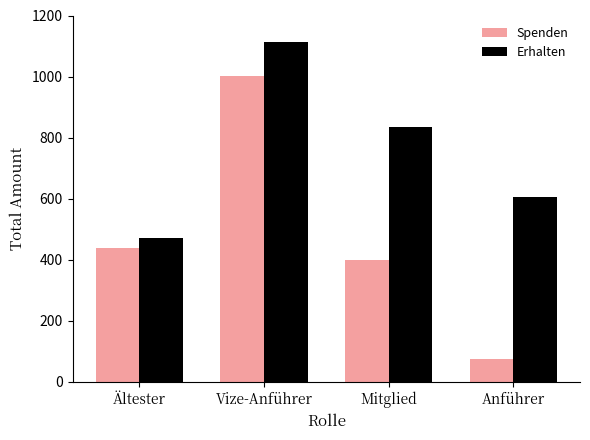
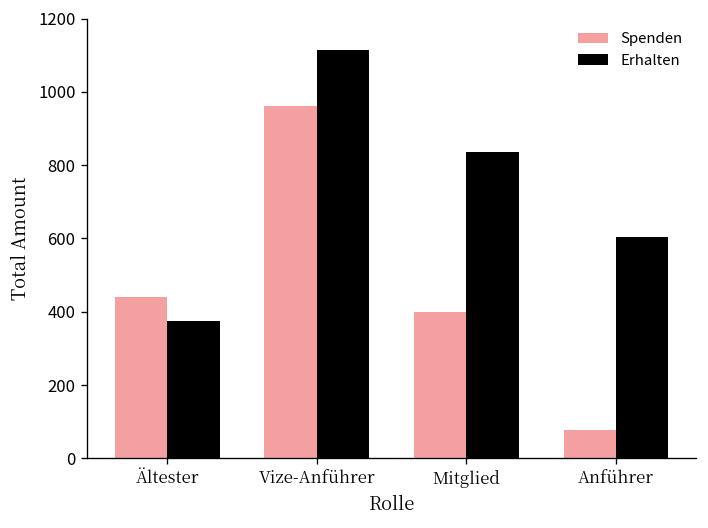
  {
    "Spenden": {
      "Ältester": 440,
-     "Vize-Anführer": 1000,
+     "Vize-Anführer": 960,
      "Mitglied": 400,
      "Anführer": 80
    },
    "Erhalten": {
-     "Ältester": 470,
+     "Ältester": 380,
      "Vize-Anführer": 1110,
      "Mitglied": 840,
      "Anführer": 610
    }
  }
